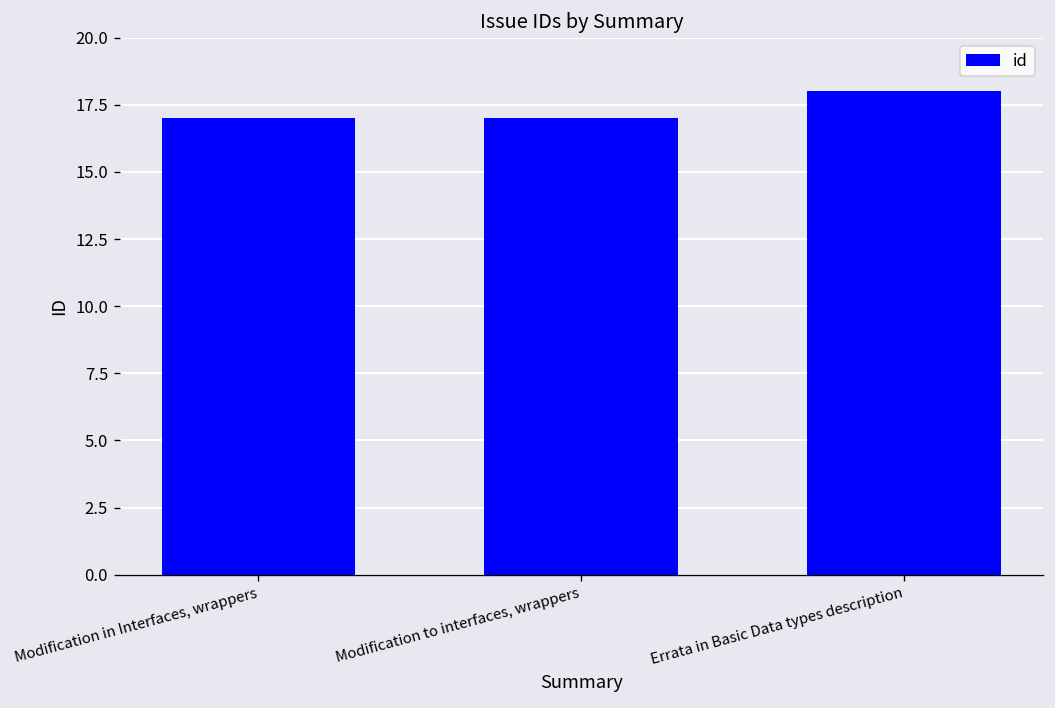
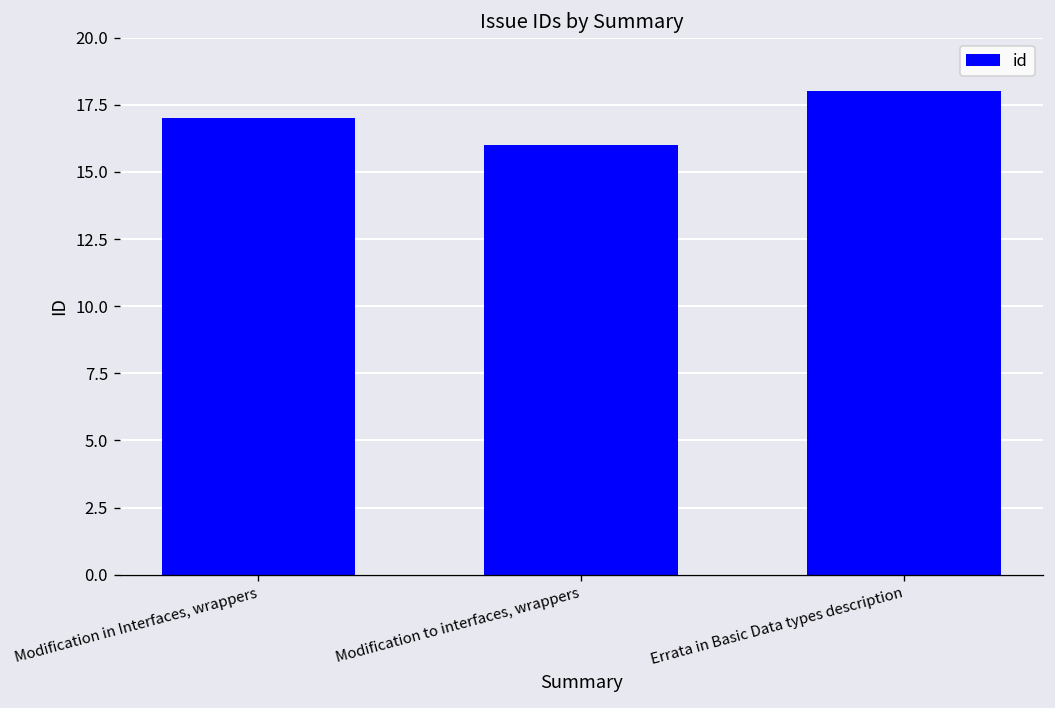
  {
    "Modification in Interfaces, wrappers": 17,
-   "Modification to interfaces, wrappers": 17,
+   "Modification to interfaces, wrappers": 16,
    "Errata in Basic Data types description": 18
  }
